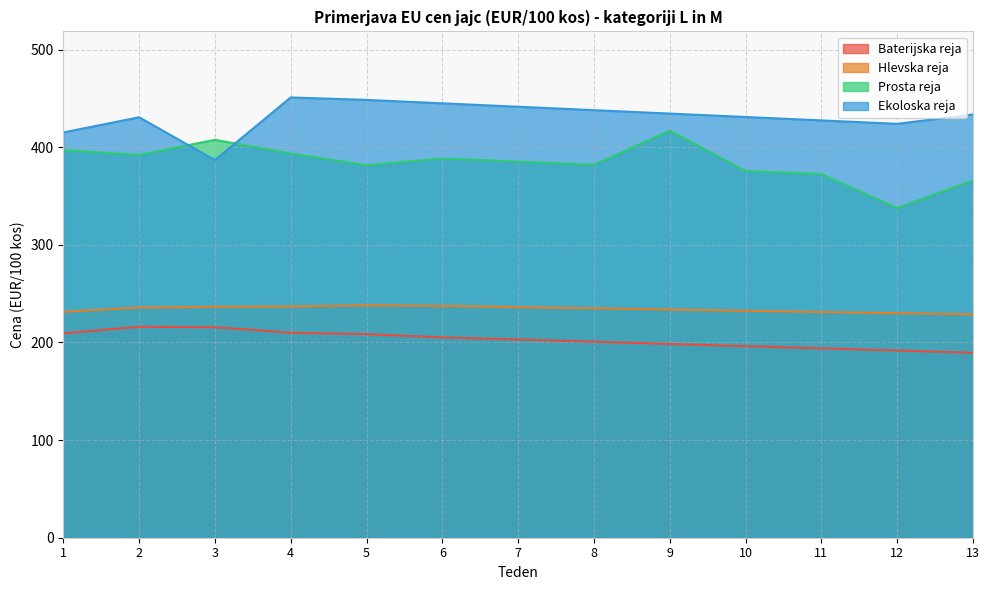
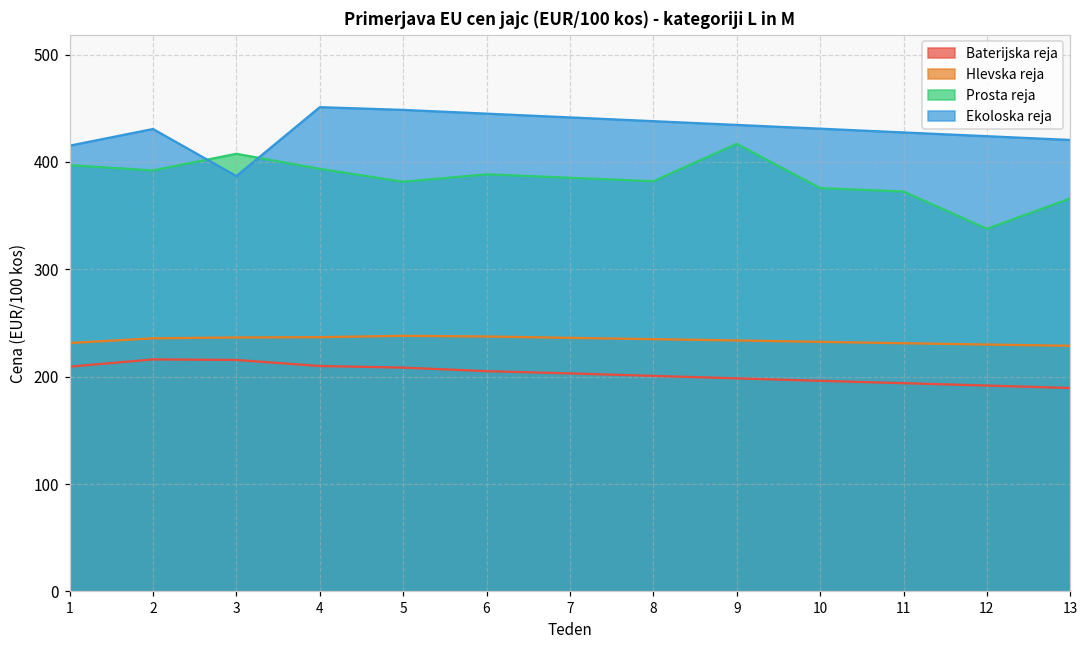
  {
    "Prosta reja": {
      "1": 400,
      "2": 390,
      "3": 410,
      "4": 390,
      "5": 380,
      "6": 390,
      "7": 390,
      "8": 380,
      "9": 420,
      "10": 380,
      "11": 370,
      "12": 340,
      "13": 370
    },
    "Ekoloska reja": {
      "1": 420,
      "2": 430,
      "3": 390,
      "4": 450,
      "5": 450,
      "6": 450,
      "7": 440,
      "8": 440,
      "9": 430,
      "10": 430,
      "11": 430,
      "12": 420,
-     "13": 430
+     "13": 420
    }
  }
